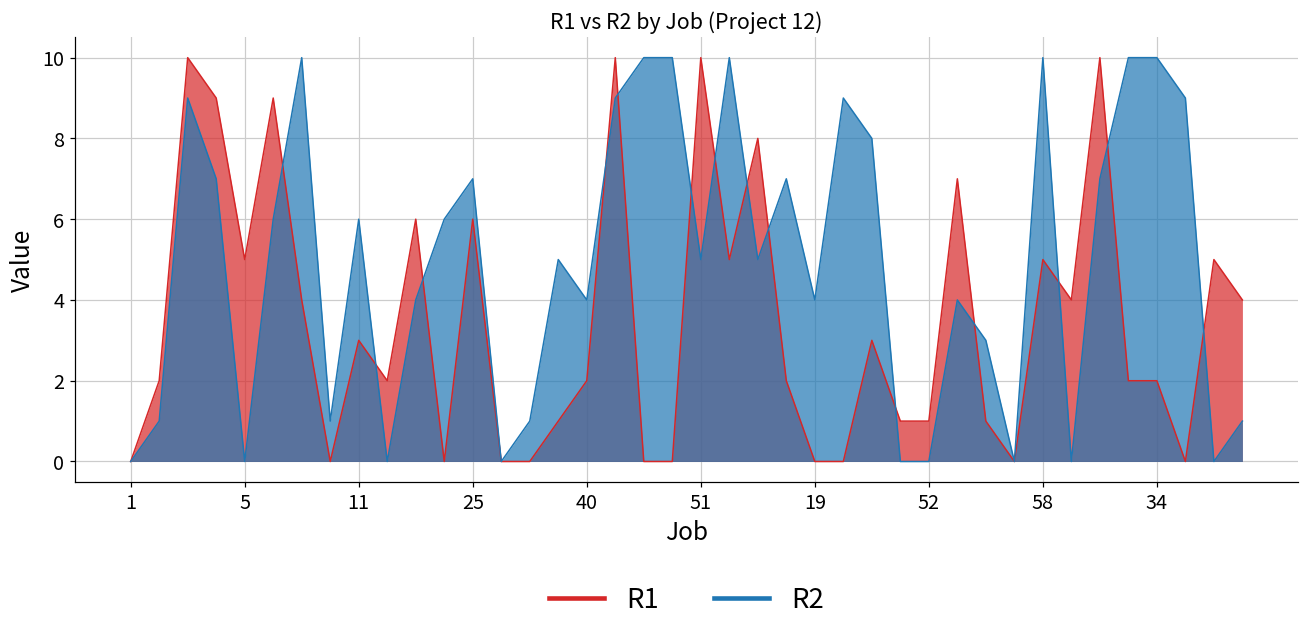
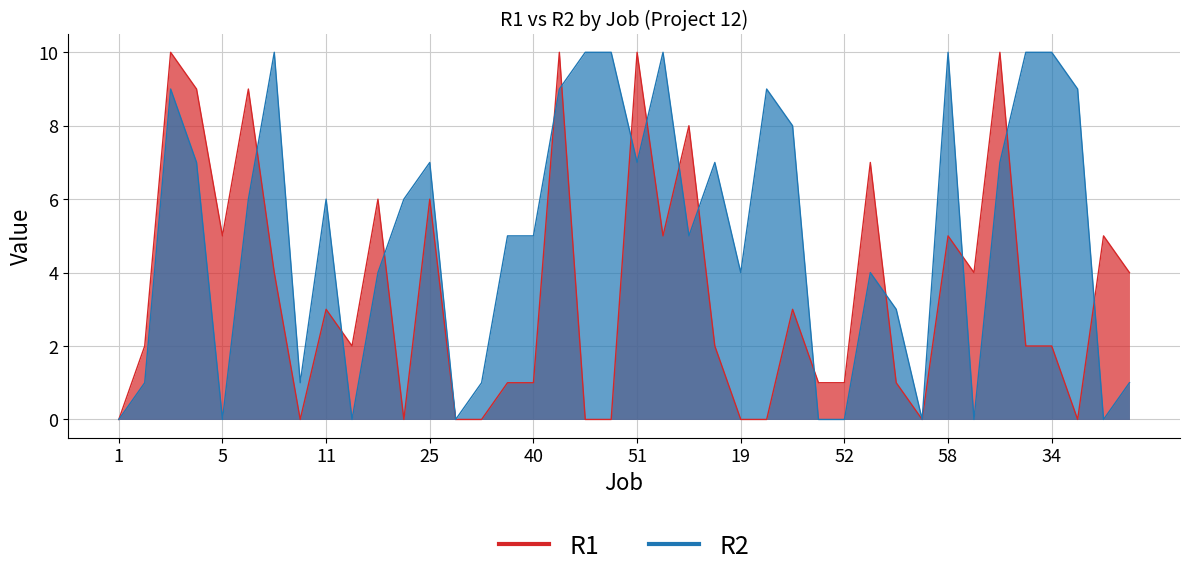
  {
    "R1": {
-     "40": 2,
+     "40": 1,
      "51": 10,
      "52": 1,
      "58": 5
    },
    "R2": {
-     "40": 4,
-     "51": 5,
+     "40": 5,
+     "51": 7,
      "52": 0,
      "58": 10
    }
  }
